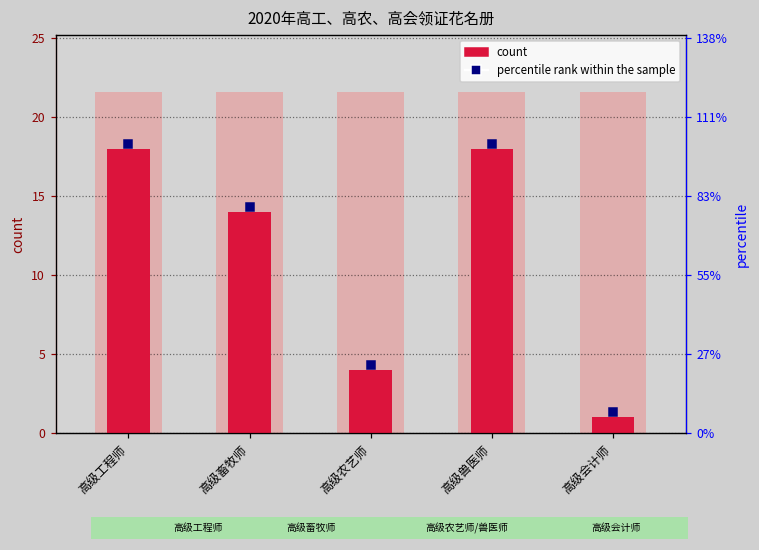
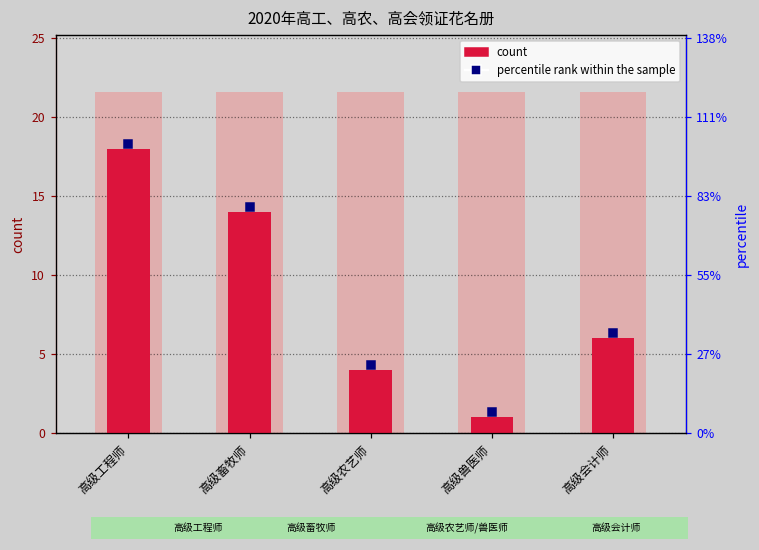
  {
    "count": {
-     "高级兽医师": 18,
-     "高级会计师": 1
+     "高级兽医师": 1,
+     "高级会计师": 6
    }
  }
